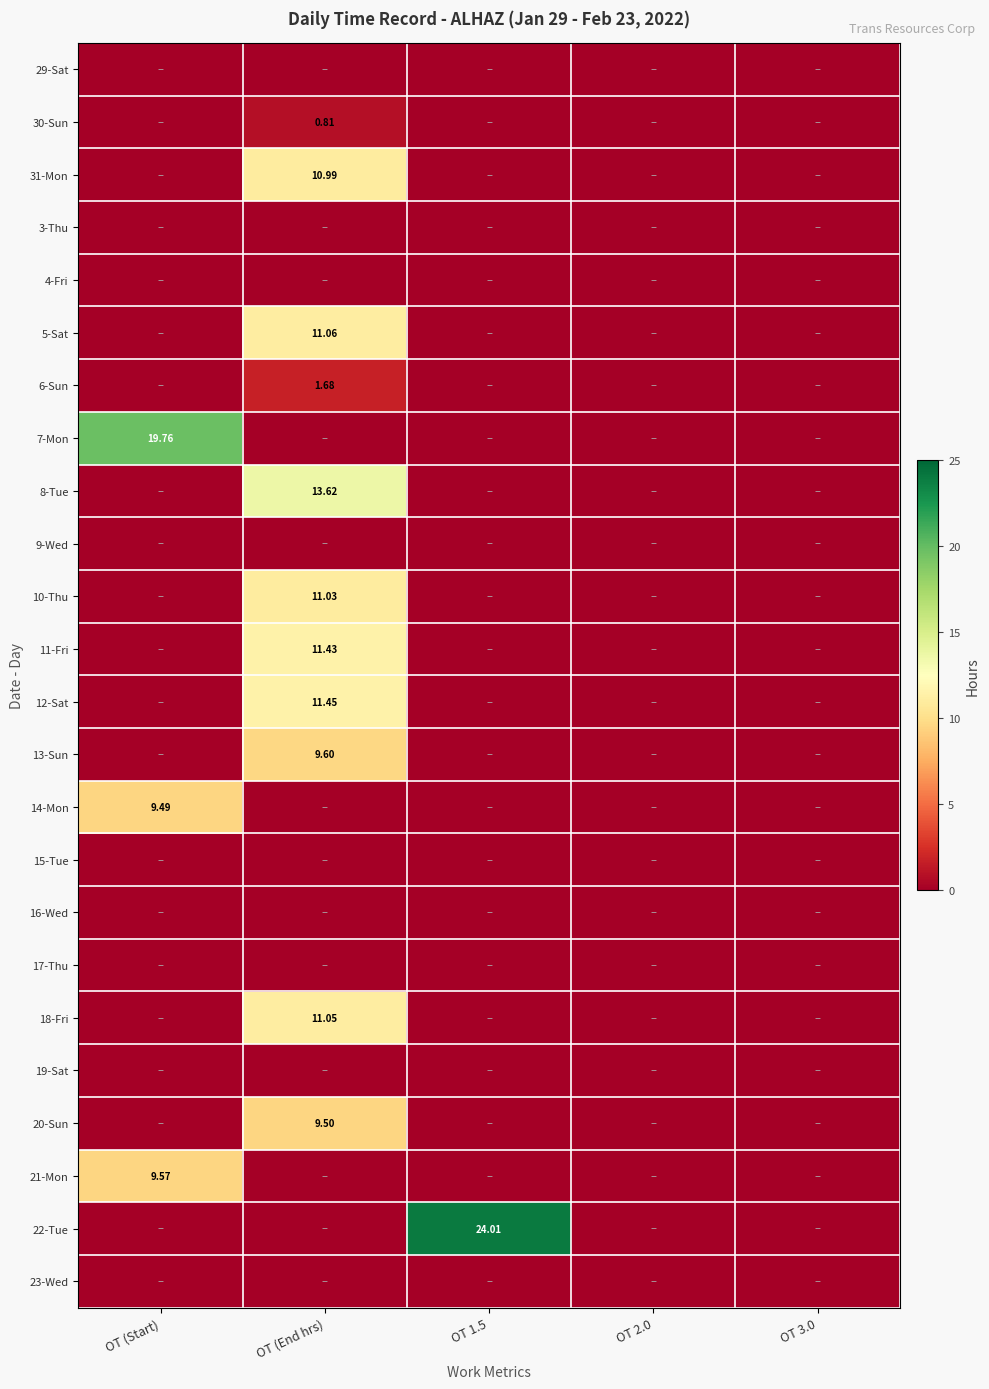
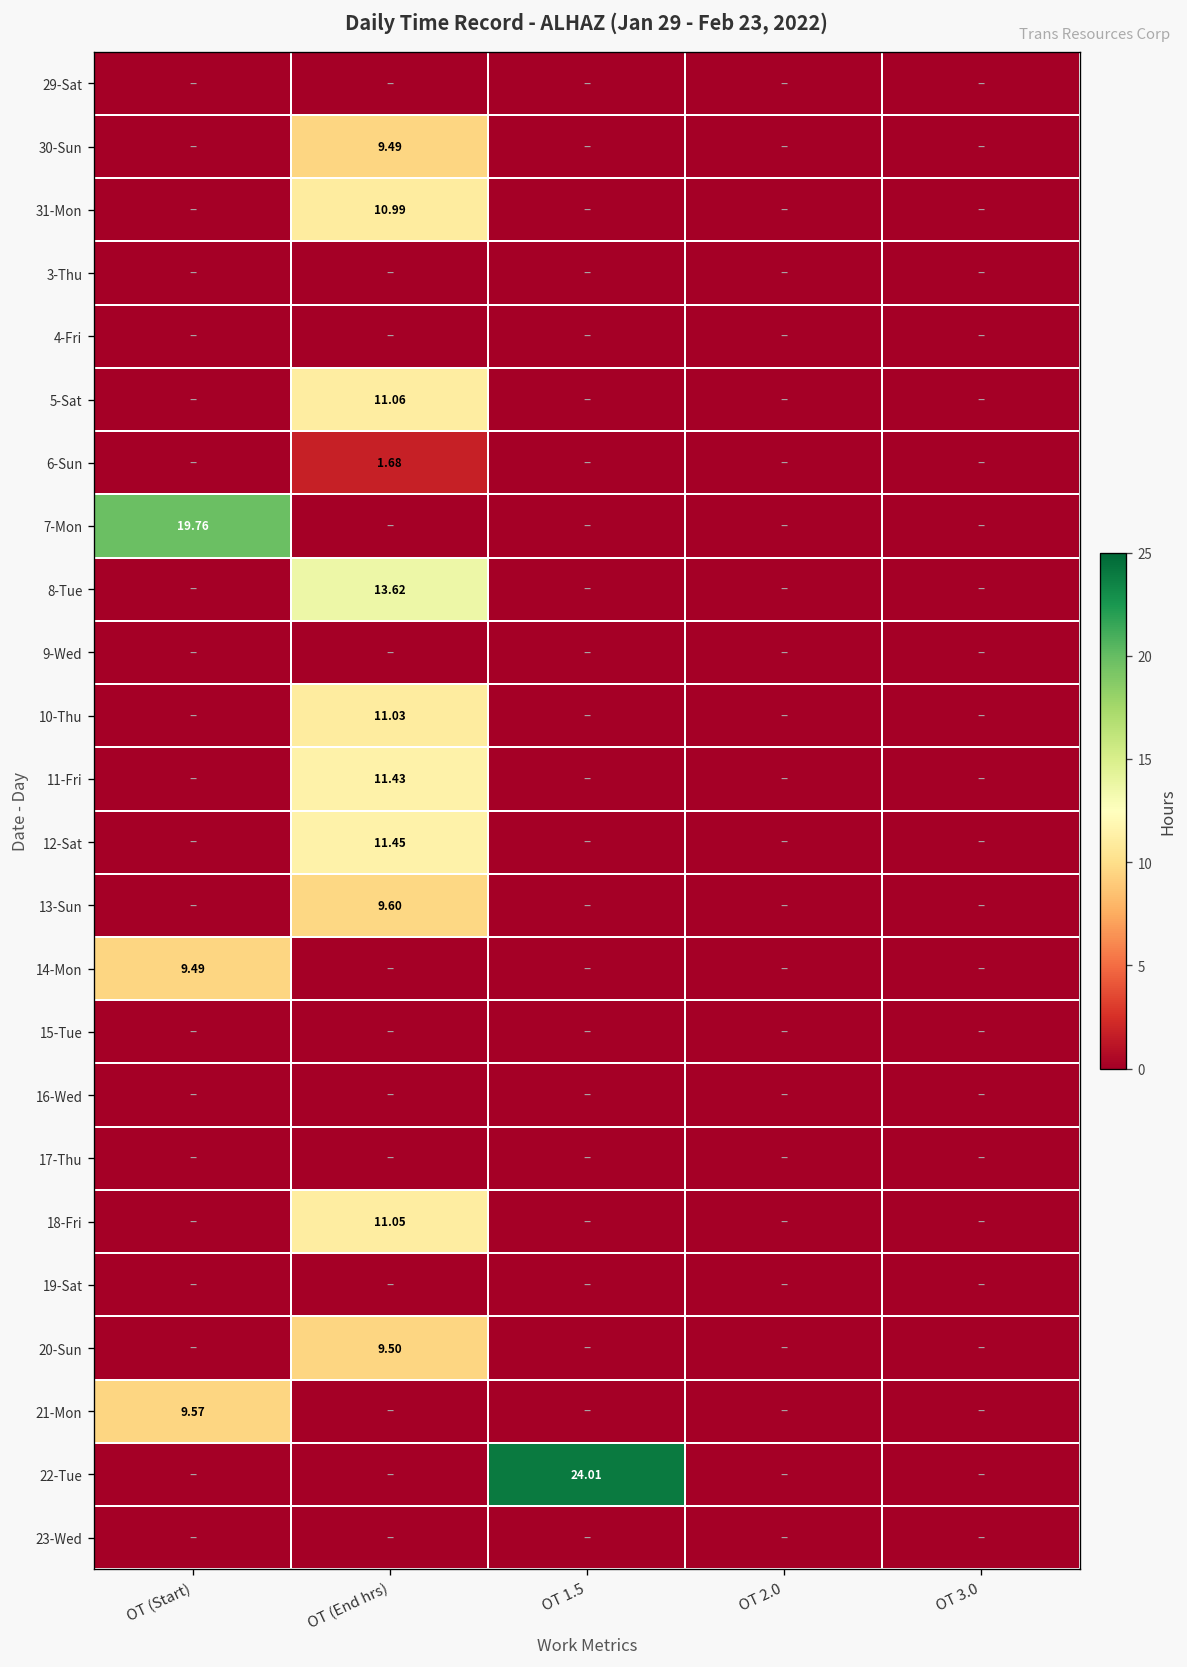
  {
    "30-Sun": {
-     "OT (End hrs)": 0.81
+     "OT (End hrs)": 9.49
    },
    "31-Mon": {
      "OT (End hrs)": 10.99
    },
    "5-Sat": {
      "OT (End hrs)": 11.06
    },
    "6-Sun": {
      "OT (End hrs)": 1.68
    },
    "7-Mon": {
      "OT (Start)": 19.76
    },
    "8-Tue": {
      "OT (End hrs)": 13.62
    },
    "10-Thu": {
      "OT (End hrs)": 11.03
    },
    "11-Fri": {
      "OT (End hrs)": 11.43
    },
    "12-Sat": {
      "OT (End hrs)": 11.45
    },
    "13-Sun": {
      "OT (End hrs)": 9.60
    },
    "14-Mon": {
      "OT (Start)": 9.49
    },
    "18-Fri": {
      "OT (End hrs)": 11.05
    },
    "20-Sun": {
      "OT (End hrs)": 9.50
    },
    "21-Mon": {
      "OT (Start)": 9.57
    },
    "22-Tue": {
      "OT 1.5": 24.01
    }
  }
